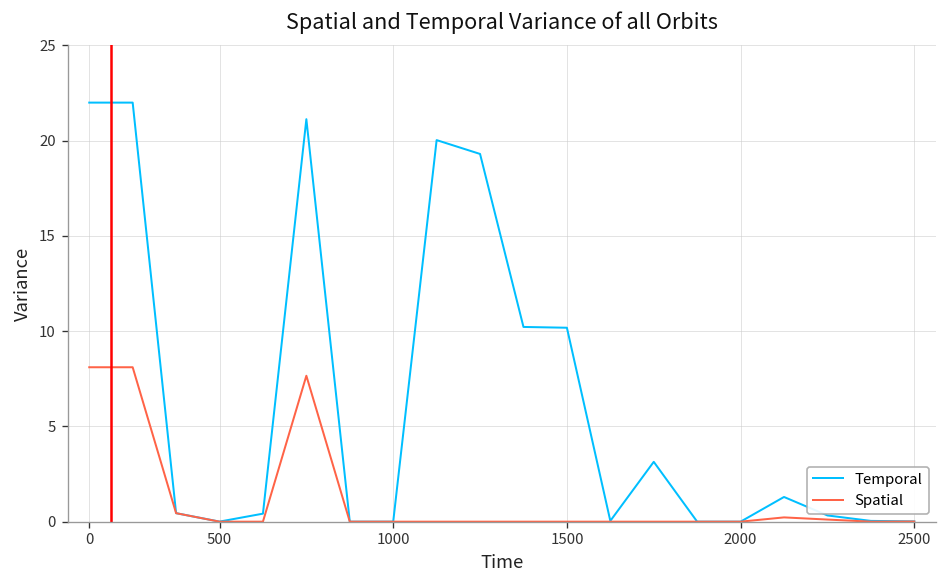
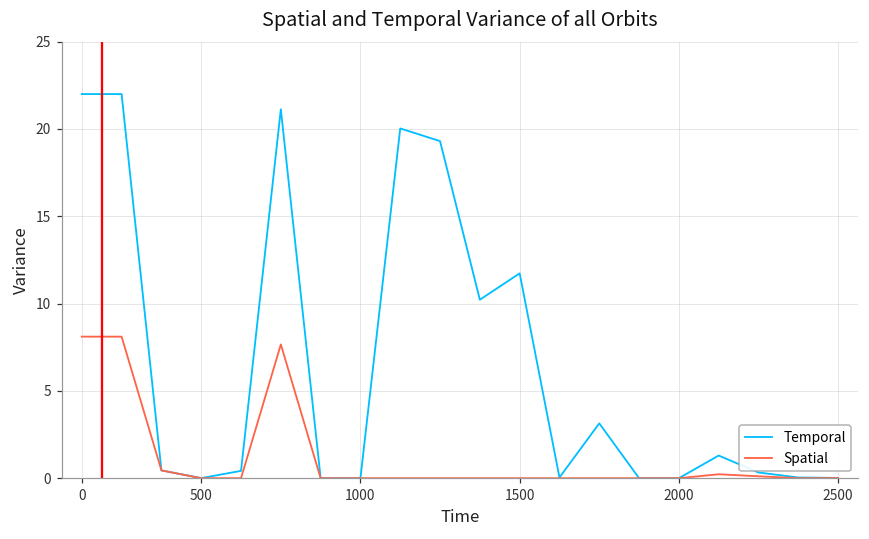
  {
    "Temporal": {
      "0": 22.0,
-     "1500": 10.2
+     "1500": 11.7
    },
    "Spatial": {
      "0": 8.1,
      "1500": 0.0
    }
  }
